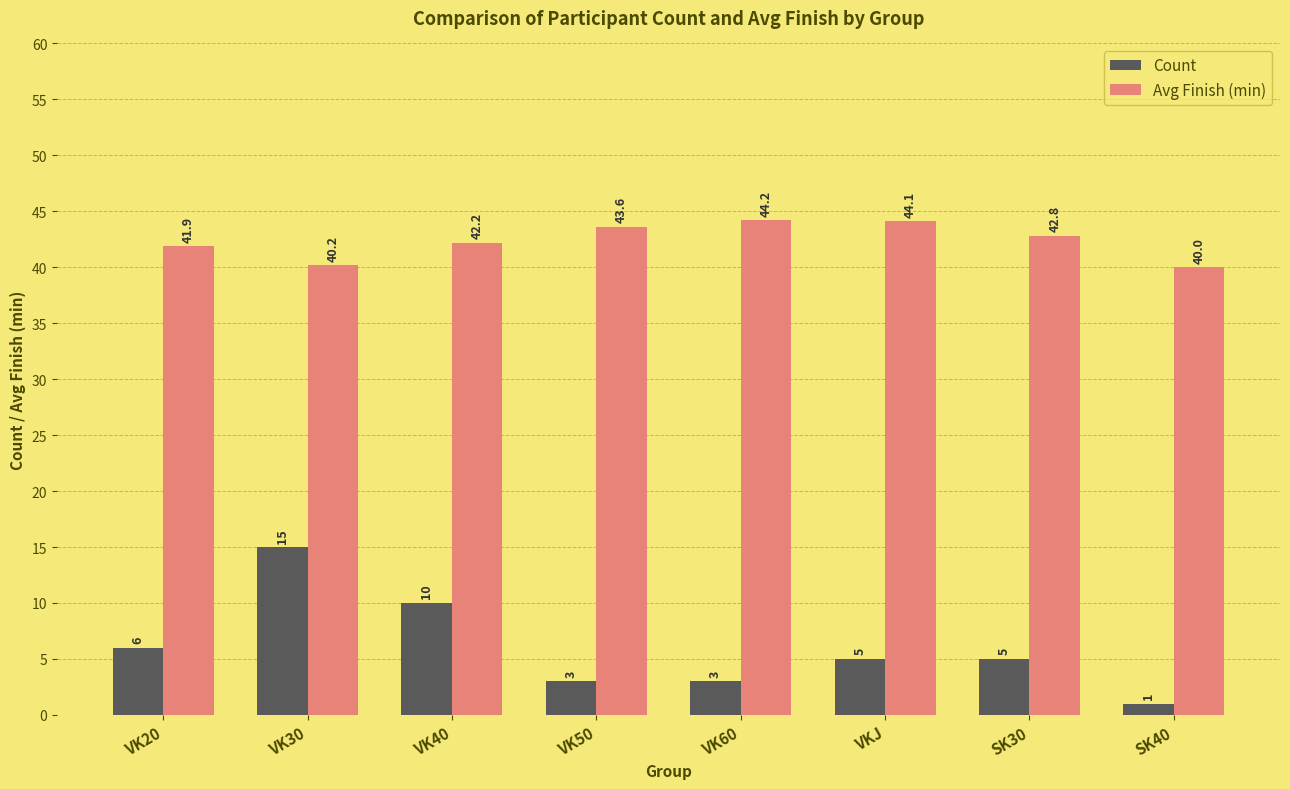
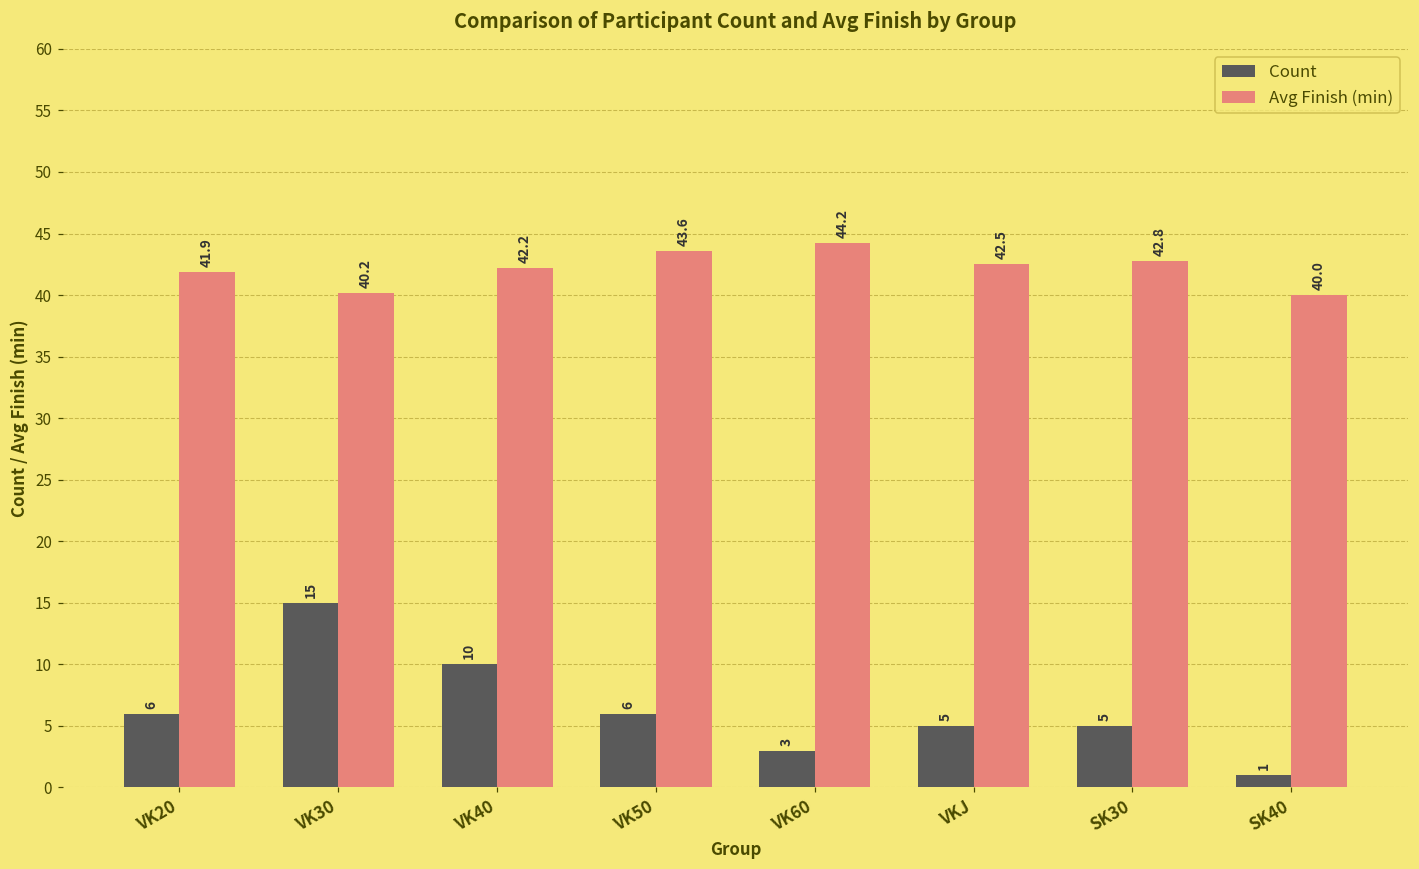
  {
    "Count": {
      "VK20": 6,
      "VK30": 15,
      "VK40": 10,
-     "VK50": 3,
+     "VK50": 6,
      "VK60": 3,
      "VKJ": 5,
      "SK30": 5,
      "SK40": 1
    },
    "Avg Finish (min)": {
      "VK20": 41.9,
      "VK30": 40.2,
      "VK40": 42.2,
      "VK50": 43.6,
      "VK60": 44.2,
-     "VKJ": 44.1,
+     "VKJ": 42.5,
      "SK30": 42.8,
      "SK40": 40.0
    }
  }
